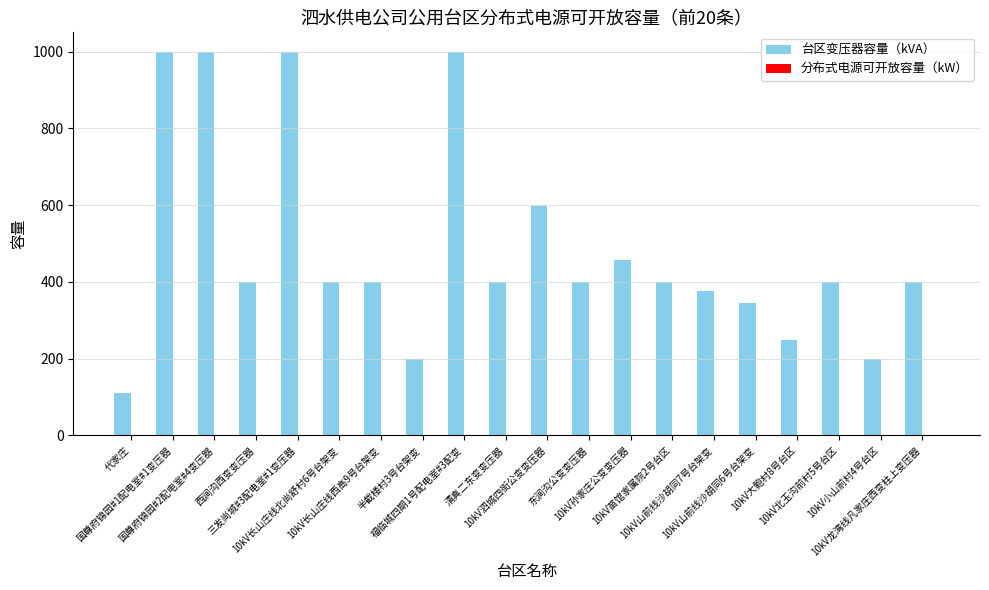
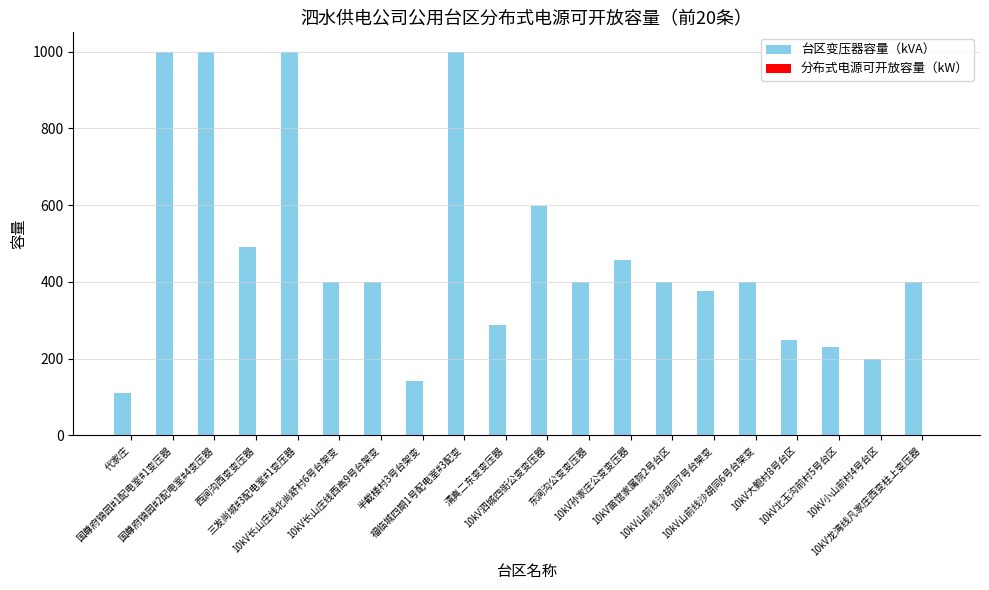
  {
    "台区变压器容量（kVA）": {
      "代家庄": 110,
      "国尊府锦园#1配电室#1变压器": 1000,
      "国尊府锦园#2配电室#4变压器": 1000,
-     "西涧沟西变变压器": 400,
+     "西涧沟西变变压器": 490,
      "三发尚城#3配电室#1变压器": 1000,
      "10kV长山庄线北尚舒村6号台架变": 400,
      "10kV长山庄线西高9号台架变": 400,
-     "半截楼村3号台架变": 200,
+     "半截楼村3号台架变": 140,
      "福临城四期1号配电室#3配变": 1000,
-     "清真二东变变压器": 400,
+     "清真二东变变压器": 290,
      "10kV泗城四街公变变压器": 600,
      "东涧沟公变变压器": 400,
      "10kV孙家庄公变变压器": 460,
      "10kV苗馆家属院2号台区": 400,
      "10kV山前线沙胡同7号台架变": 380,
-     "10kV山前线沙胡同6号台架变": 350,
+     "10kV山前线沙胡同6号台架变": 400,
      "10kV大鲍村8号台区": 250,
-     "10kV北玉沟前村5号台区": 400,
+     "10kV北玉沟前村5号台区": 230,
      "10kV小山前村4号台区": 200,
      "10kV龙湾线凡家庄西变柱上变压器": 400
    },
    "分布式电源可开放容量（kW）": {
      "代家庄": 0,
      "国尊府锦园#1配电室#1变压器": 0,
      "国尊府锦园#2配电室#4变压器": 0,
      "西涧沟西变变压器": 0,
      "三发尚城#3配电室#1变压器": 0,
      "10kV长山庄线北尚舒村6号台架变": 0,
      "10kV长山庄线西高9号台架变": 0,
      "半截楼村3号台架变": 0,
      "福临城四期1号配电室#3配变": 0,
      "清真二东变变压器": 0,
      "10kV泗城四街公变变压器": 0,
      "东涧沟公变变压器": 0,
      "10kV孙家庄公变变压器": 0,
      "10kV苗馆家属院2号台区": 0,
      "10kV山前线沙胡同7号台架变": 0,
      "10kV山前线沙胡同6号台架变": 0,
      "10kV大鲍村8号台区": 0,
      "10kV北玉沟前村5号台区": 0,
      "10kV小山前村4号台区": 0,
      "10kV龙湾线凡家庄西变柱上变压器": 0
    }
  }
